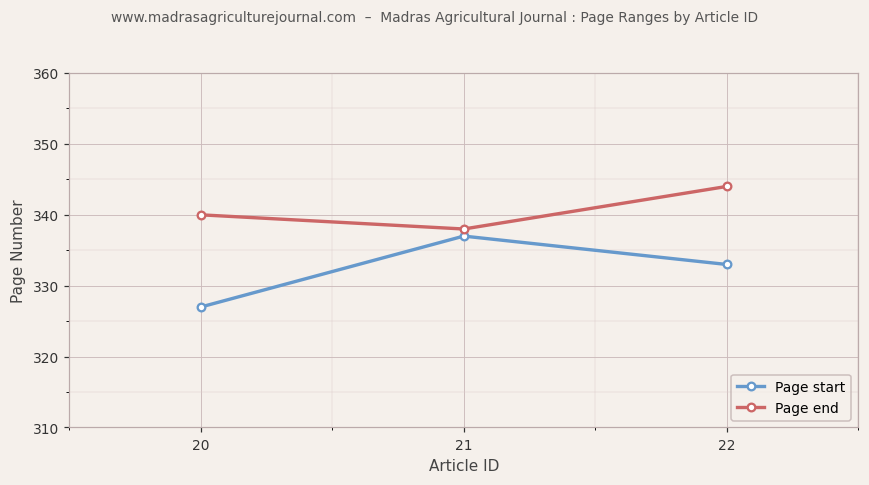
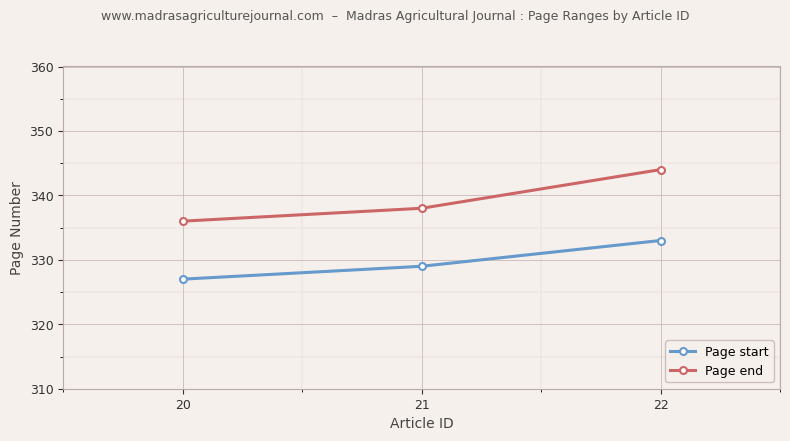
  {
    "Page start": {
      "20": 327,
-     "21": 337,
+     "21": 329,
      "22": 333
    },
    "Page end": {
-     "20": 340,
+     "20": 336,
      "21": 338,
      "22": 344
    }
  }
